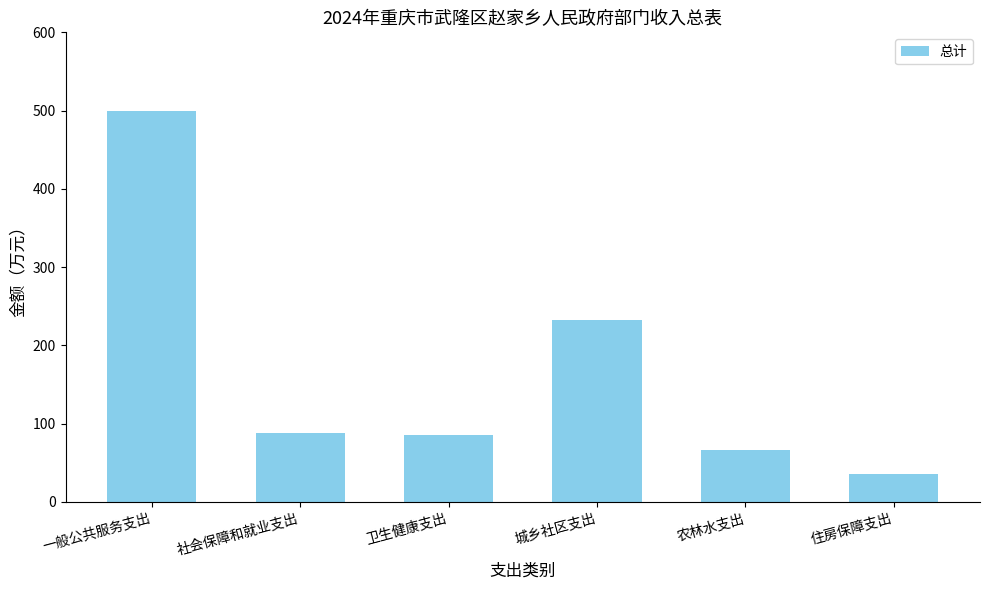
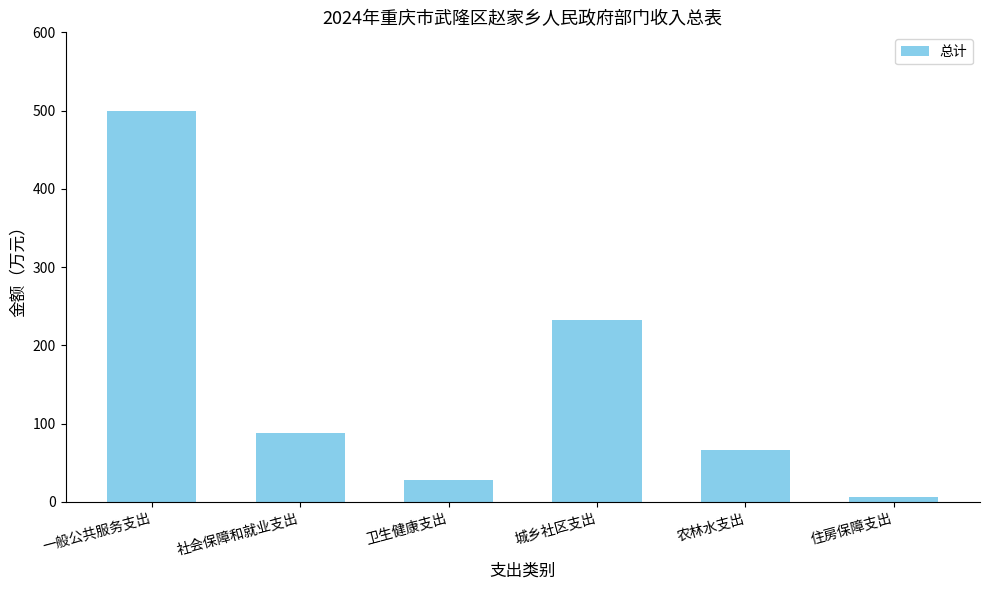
  {
    "一般公共服务支出": 500,
    "社会保障和就业支出": 90,
-   "卫生健康支出": 90,
+   "卫生健康支出": 30,
    "城乡社区支出": 230,
    "农林水支出": 70,
-   "住房保障支出": 30
+   "住房保障支出": 10
  }
